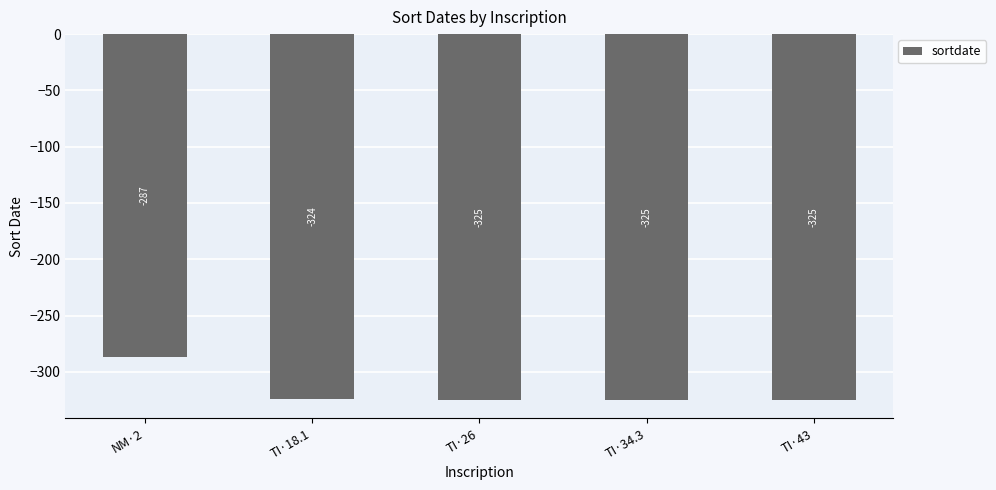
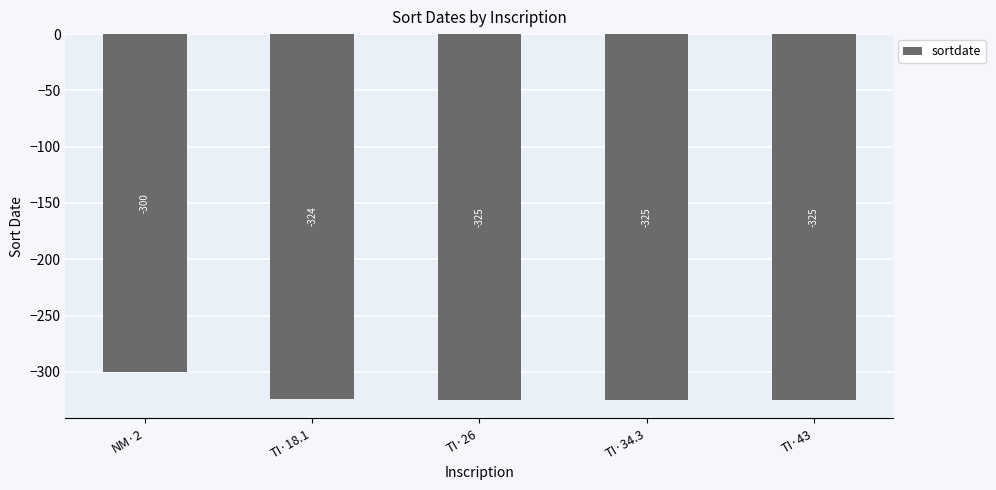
  {
-   "NM·2": -287,
+   "NM·2": -300,
    "TI·18.1": -324,
    "TI·26": -325,
    "TI·34.3": -325,
    "TI·43": -325
  }
